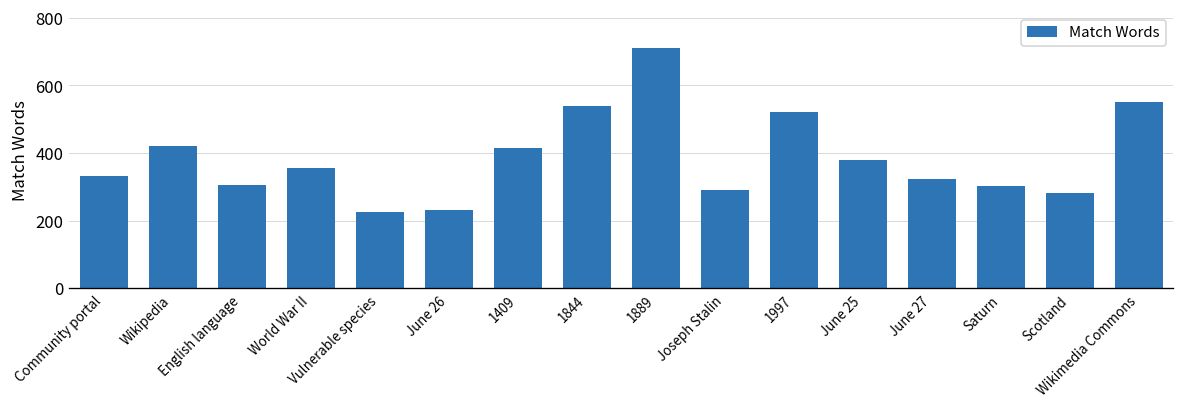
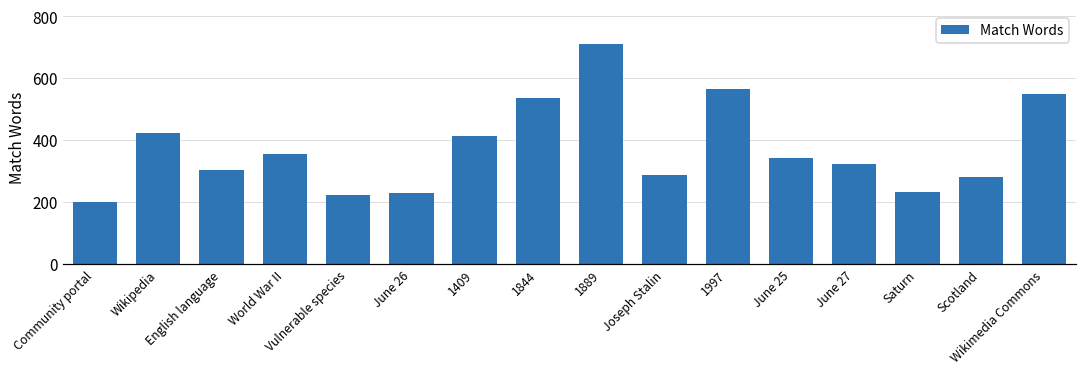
  {
-   "Community portal": 330,
+   "Community portal": 200,
    "Wikipedia": 420,
    "English language": 300,
    "World War II": 360,
    "Vulnerable species": 220,
    "June 26": 230,
    "1409": 420,
    "1844": 540,
    "1889": 710,
    "Joseph Stalin": 290,
-   "1997": 520,
-   "June 25": 380,
+   "1997": 570,
+   "June 25": 340,
    "June 27": 320,
-   "Saturn": 300,
+   "Saturn": 230,
    "Scotland": 280,
    "Wikimedia Commons": 550
  }
